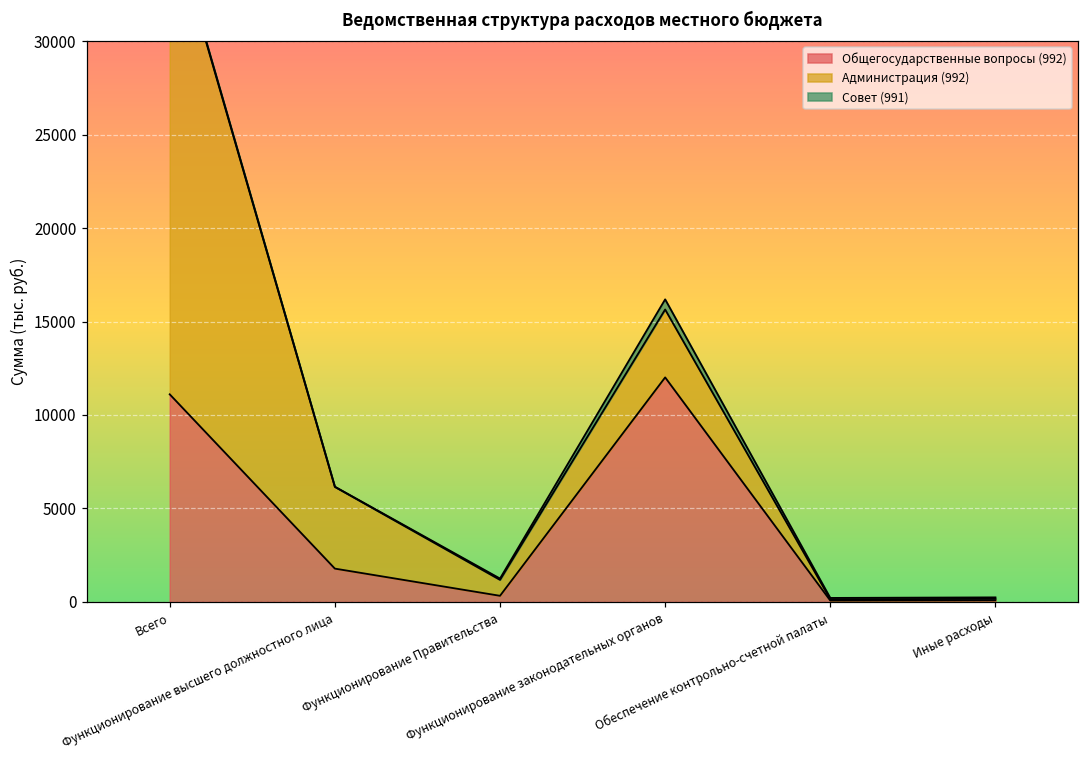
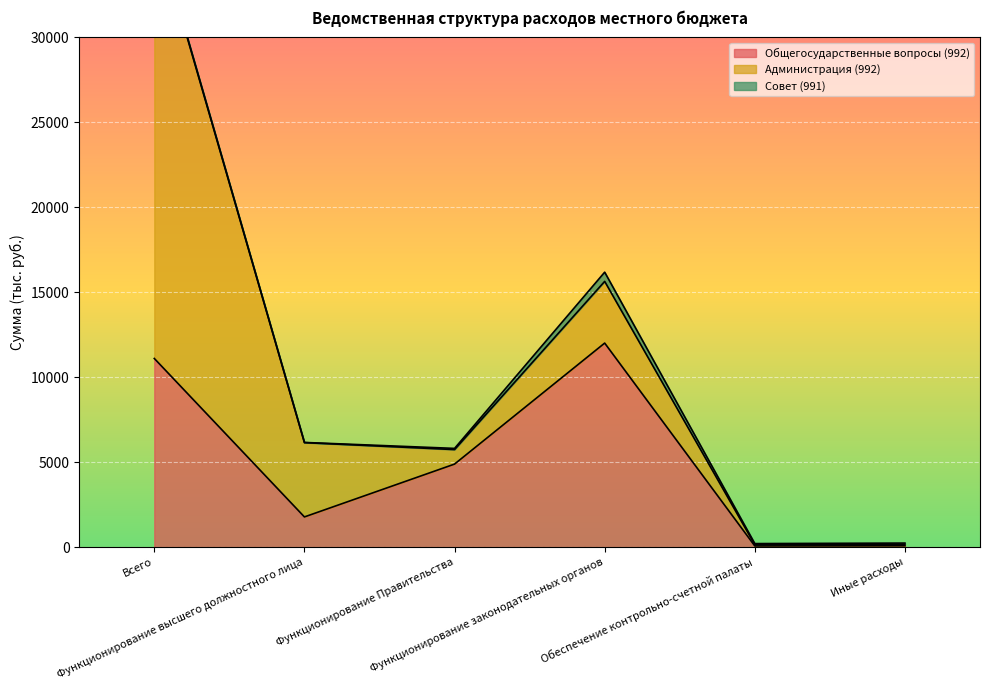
  {
    "Общегосударственные вопросы (992)": {
      "Всего": 11100,
      "Функционирование высшего должностного лица": 1800,
-     "Функционирование Правительства": 300,
+     "Функционирование Правительства": 4900,
      "Функционирование законодательных органов": 12000
    },
    "Администрация (992)": {
      "Функционирование законодательных органов": 3600
    },
    "Совет (991)": {
      "Функционирование законодательных органов": 500
    }
  }
